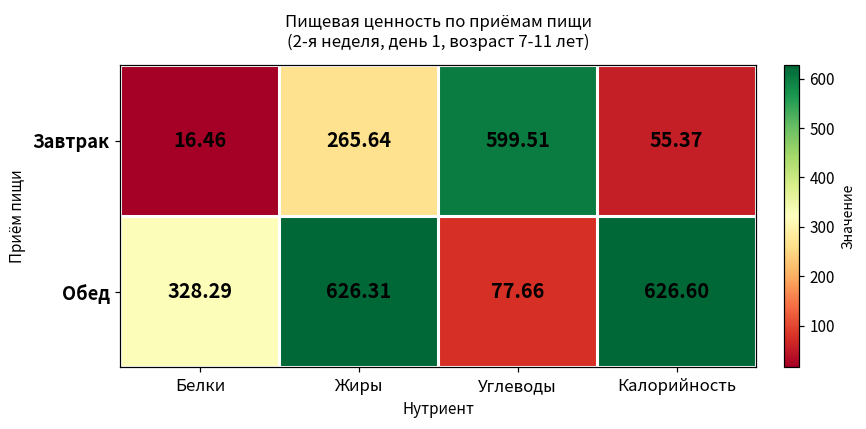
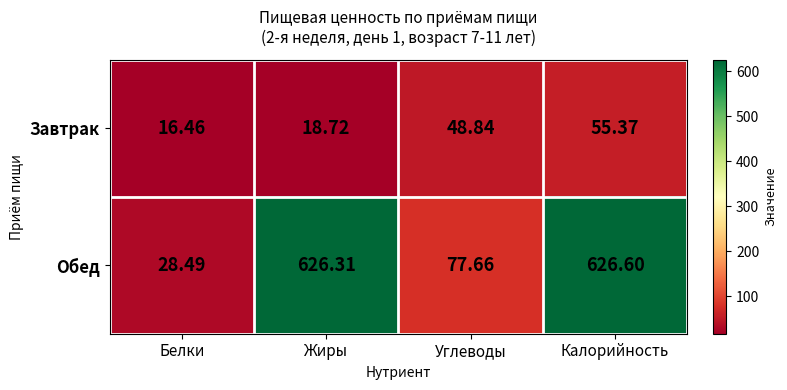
  {
    "Завтрак": {
      "Белки": 16.46,
-     "Жиры": 265.64,
-     "Углеводы": 599.51,
+     "Жиры": 18.72,
+     "Углеводы": 48.84,
      "Калорийность": 55.37
    },
    "Обед": {
-     "Белки": 328.29,
+     "Белки": 28.49,
      "Жиры": 626.31,
      "Углеводы": 77.66,
      "Калорийность": 626.60
    }
  }
